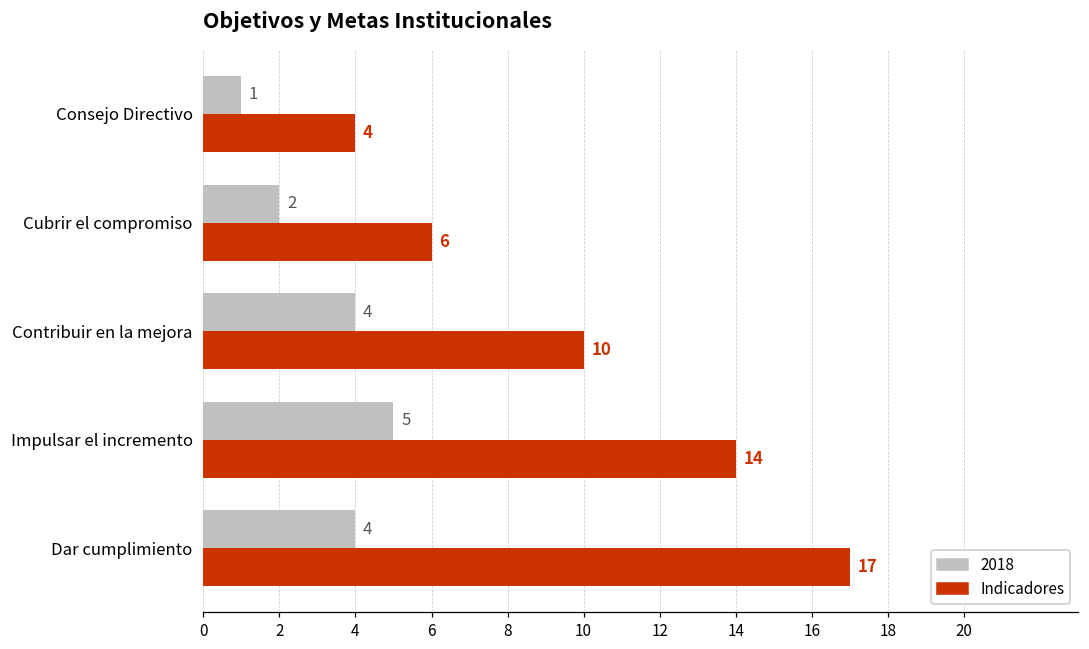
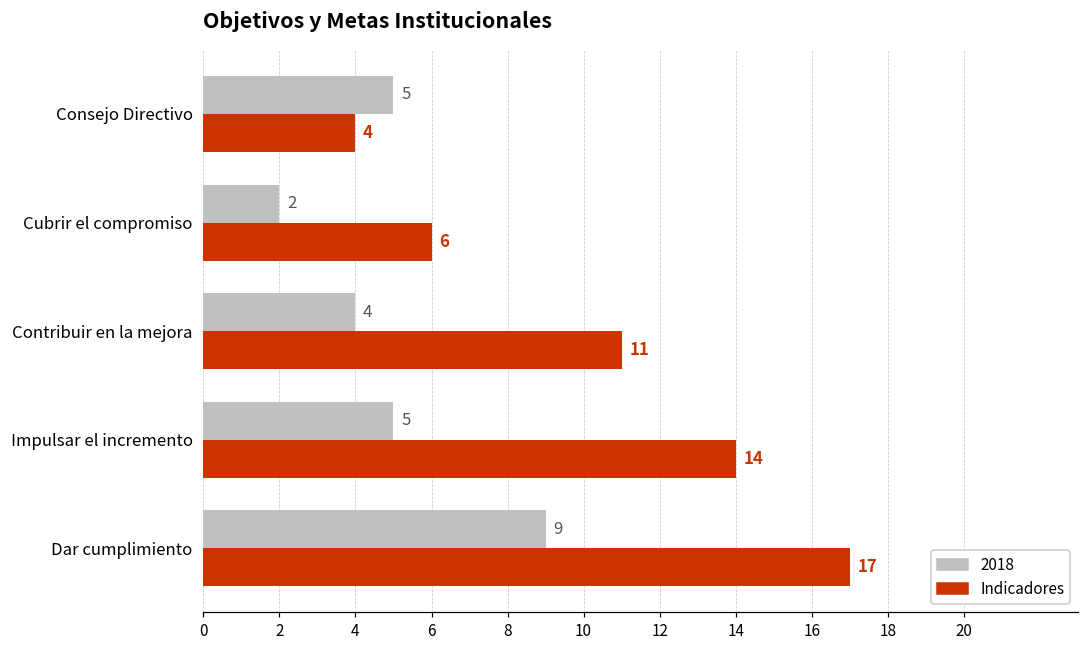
  {
    "2018": {
-     "Consejo Directivo": 1,
+     "Consejo Directivo": 5,
      "Cubrir el compromiso": 2,
      "Contribuir en la mejora": 4,
      "Impulsar el incremento": 5,
-     "Dar cumplimiento": 4
+     "Dar cumplimiento": 9
    },
    "Indicadores": {
      "Consejo Directivo": 4,
      "Cubrir el compromiso": 6,
-     "Contribuir en la mejora": 10,
+     "Contribuir en la mejora": 11,
      "Impulsar el incremento": 14,
      "Dar cumplimiento": 17
    }
  }
